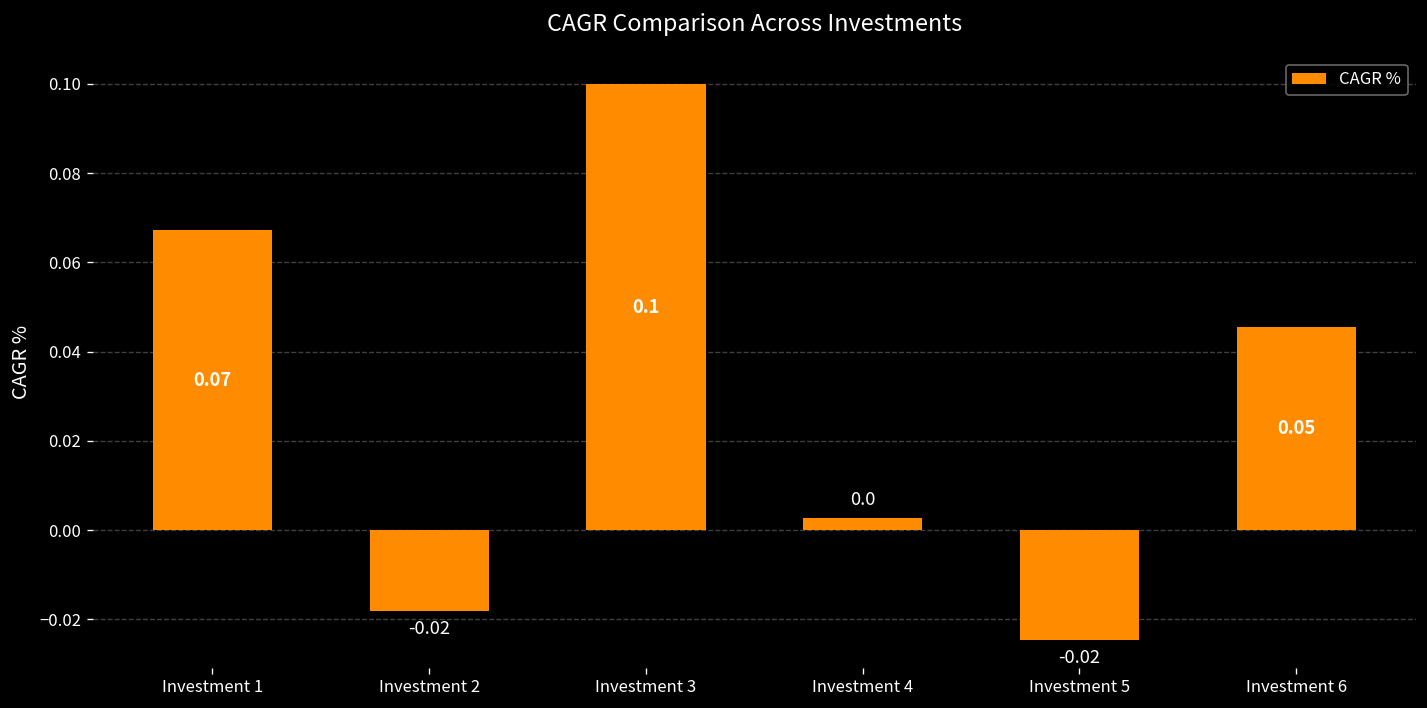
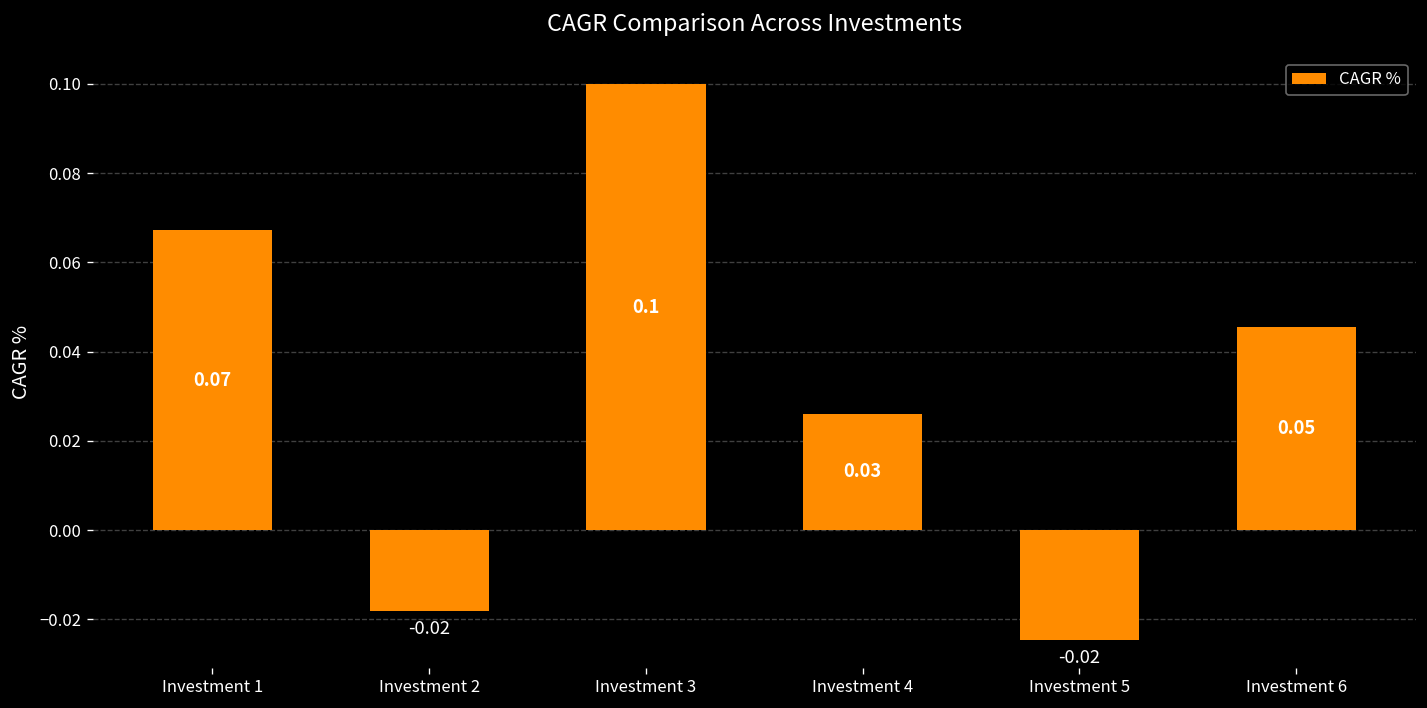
  {
    "Investment 1": 0.07,
    "Investment 2": -0.02,
    "Investment 3": 0.1,
-   "Investment 4": 0.0,
+   "Investment 4": 0.03,
    "Investment 5": -0.02,
    "Investment 6": 0.05
  }
